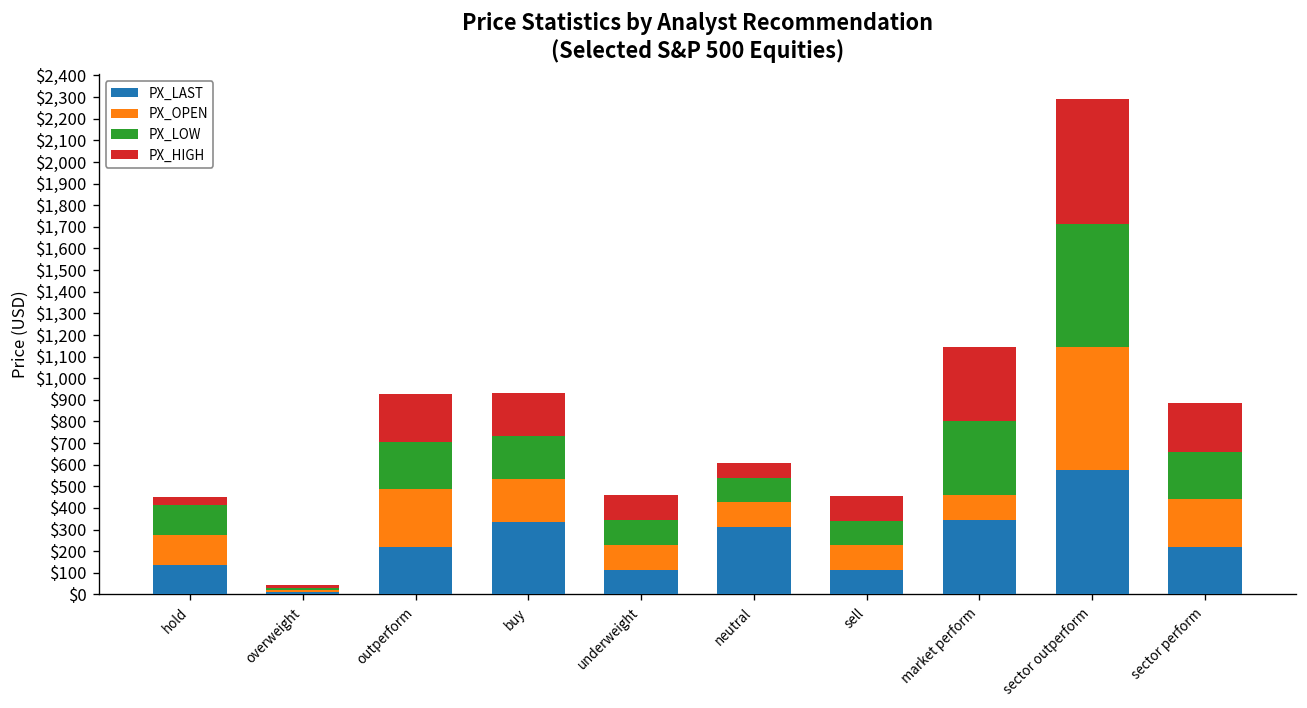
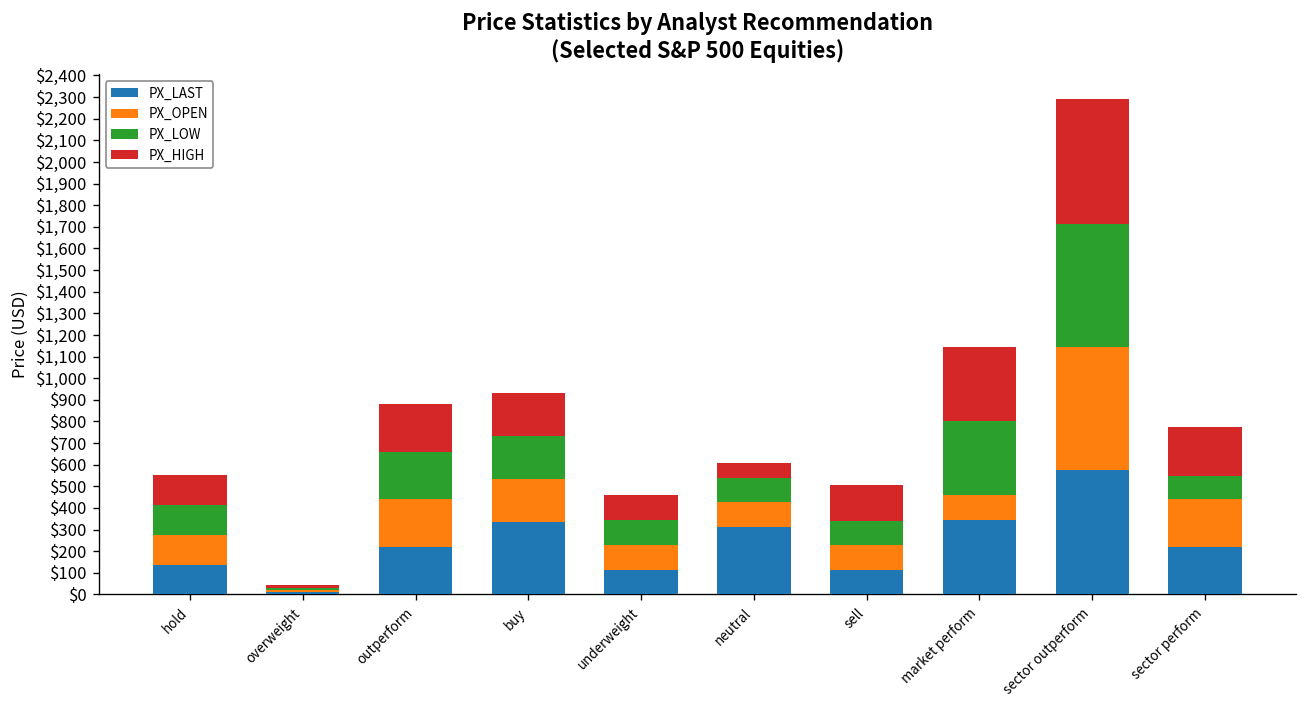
  {
    "PX_LAST": {
      "hold": "$140",
      "outperform": "$220",
      "buy": "$330",
      "underweight": "$120",
      "neutral": "$310",
      "sell": "$110",
      "market perform": "$340",
      "sector outperform": "$580",
      "sector perform": "$220"
    },
    "PX_OPEN": {
      "hold": "$140",
-     "outperform": "$270",
+     "outperform": "$220",
      "buy": "$200",
      "underweight": "$110",
      "neutral": "$110",
      "sell": "$110",
      "market perform": "$120",
      "sector outperform": "$570",
      "sector perform": "$220"
    },
    "PX_LOW": {
      "hold": "$140",
      "outperform": "$220",
      "buy": "$200",
      "underweight": "$110",
      "neutral": "$110",
      "sell": "$110",
      "market perform": "$340",
      "sector outperform": "$570",
-     "sector perform": "$220"
+     "sector perform": "$110"
    },
    "PX_HIGH": {
-     "hold": "$40",
+     "hold": "$140",
      "outperform": "$220",
      "buy": "$200",
      "underweight": "$120",
      "neutral": "$70",
-     "sell": "$110",
+     "sell": "$170",
      "market perform": "$340",
      "sector outperform": "$580",
      "sector perform": "$220"
    }
  }
